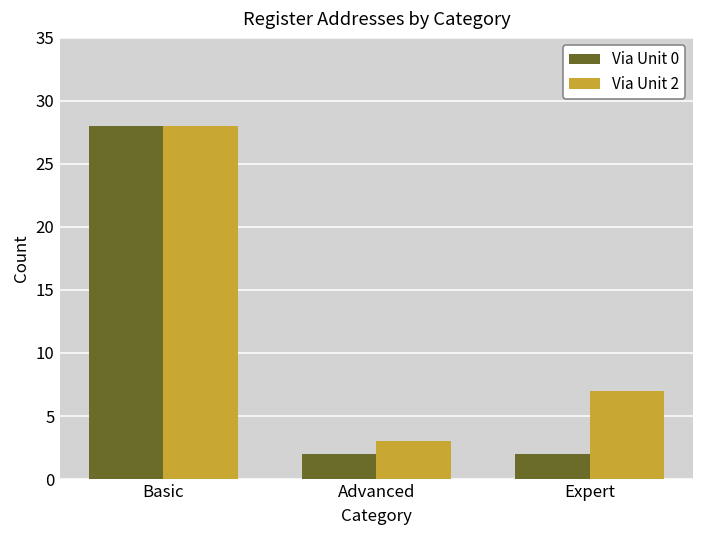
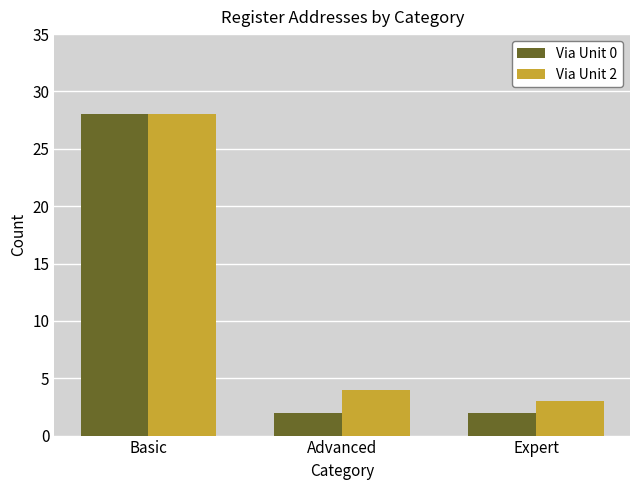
  {
    "Via Unit 0": {
      "Basic": 28,
      "Advanced": 2,
      "Expert": 2
    },
    "Via Unit 2": {
      "Basic": 28,
-     "Advanced": 3,
-     "Expert": 7
+     "Advanced": 4,
+     "Expert": 3
    }
  }
